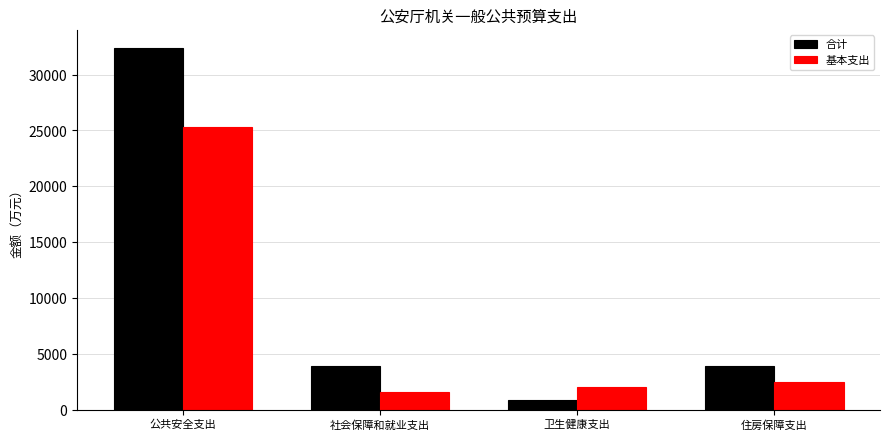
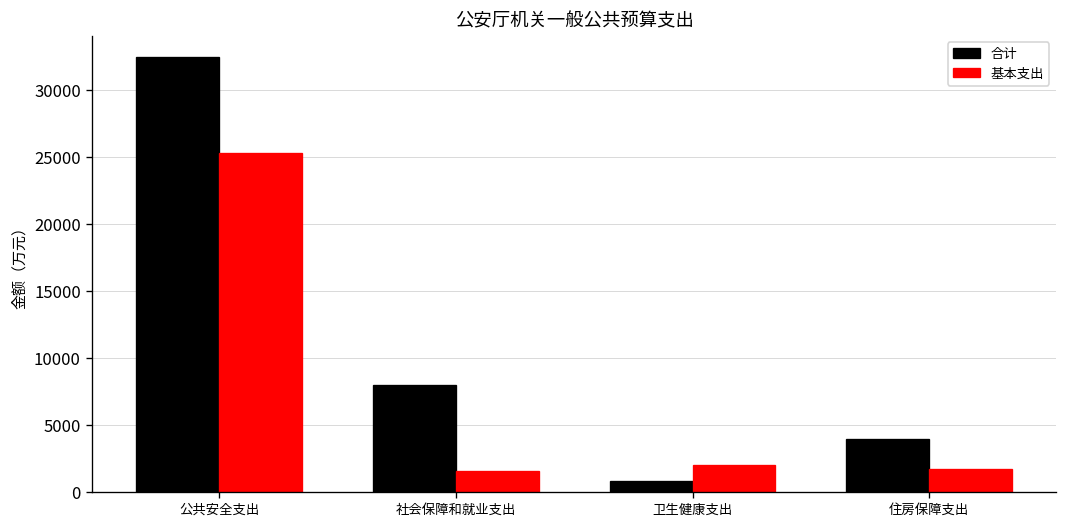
  {
    "合计": {
      "公共安全支出": 32400,
-     "社会保障和就业支出": 3900,
+     "社会保障和就业支出": 8000,
      "卫生健康支出": 800,
      "住房保障支出": 3900
    },
    "基本支出": {
      "公共安全支出": 25300,
      "社会保障和就业支出": 1600,
      "卫生健康支出": 2000,
-     "住房保障支出": 2500
+     "住房保障支出": 1700
    }
  }
